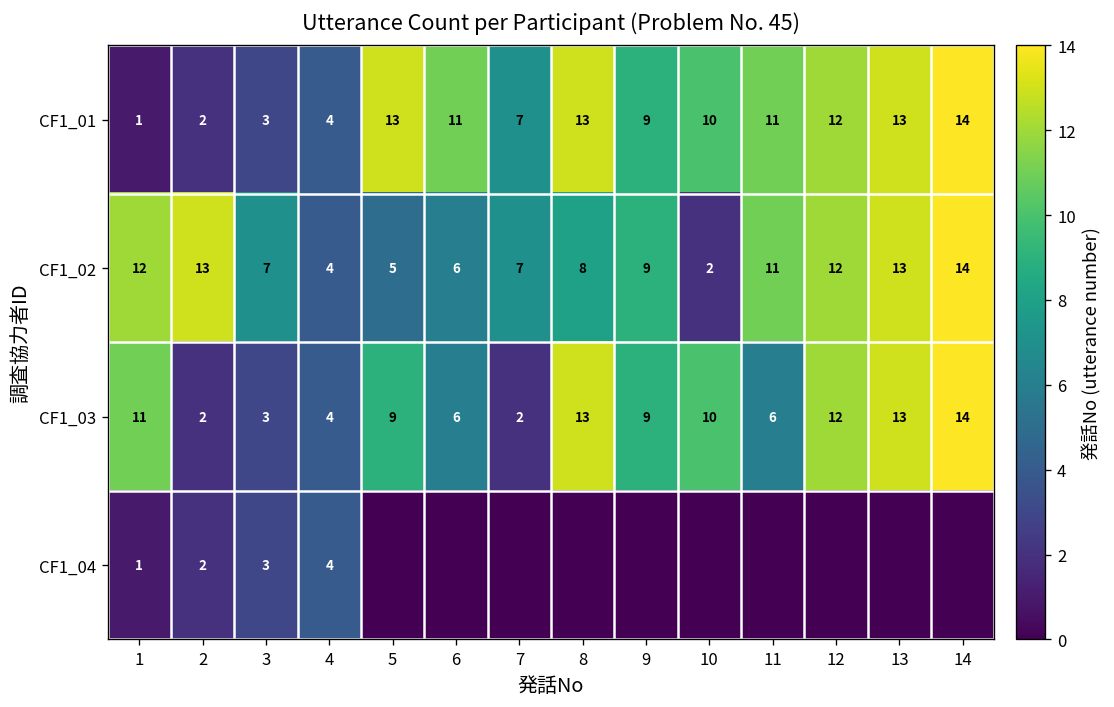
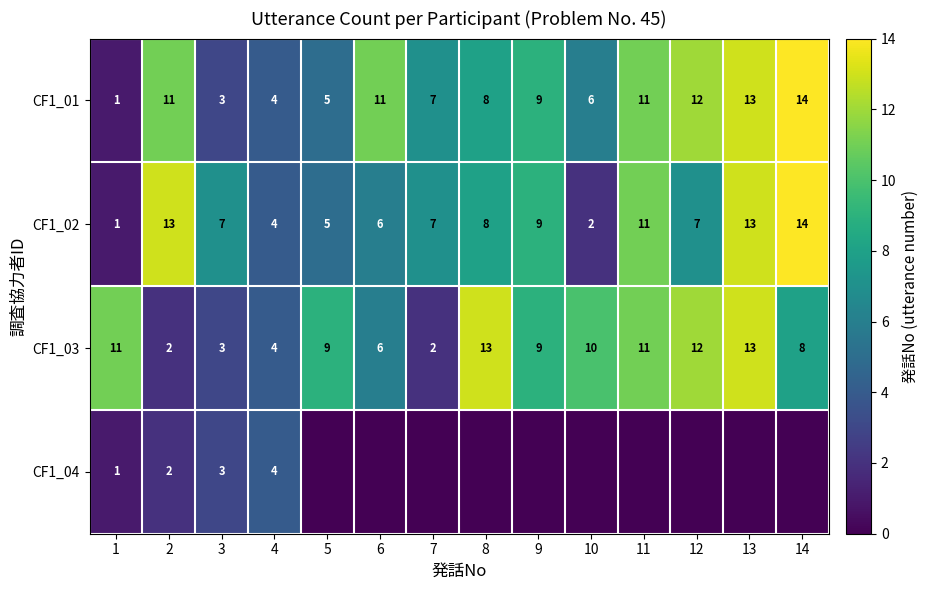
  {
    "CF1_01": {
      "1": 1,
-     "2": 2,
+     "2": 11,
      "3": 3,
      "4": 4,
-     "5": 13,
+     "5": 5,
      "6": 11,
      "7": 7,
-     "8": 13,
+     "8": 8,
      "9": 9,
-     "10": 10,
+     "10": 6,
      "11": 11,
      "12": 12,
      "13": 13,
      "14": 14
    },
    "CF1_02": {
-     "1": 12,
+     "1": 1,
      "2": 13,
      "3": 7,
      "4": 4,
      "5": 5,
      "6": 6,
      "7": 7,
      "8": 8,
      "9": 9,
      "10": 2,
      "11": 11,
-     "12": 12,
+     "12": 7,
      "13": 13,
      "14": 14
    },
    "CF1_03": {
      "1": 11,
      "2": 2,
      "3": 3,
      "4": 4,
      "5": 9,
      "6": 6,
      "7": 2,
      "8": 13,
      "9": 9,
      "10": 10,
-     "11": 6,
+     "11": 11,
      "12": 12,
      "13": 13,
-     "14": 14
+     "14": 8
    },
    "CF1_04": {
      "1": 1,
      "2": 2,
      "3": 3,
      "4": 4
    }
  }
